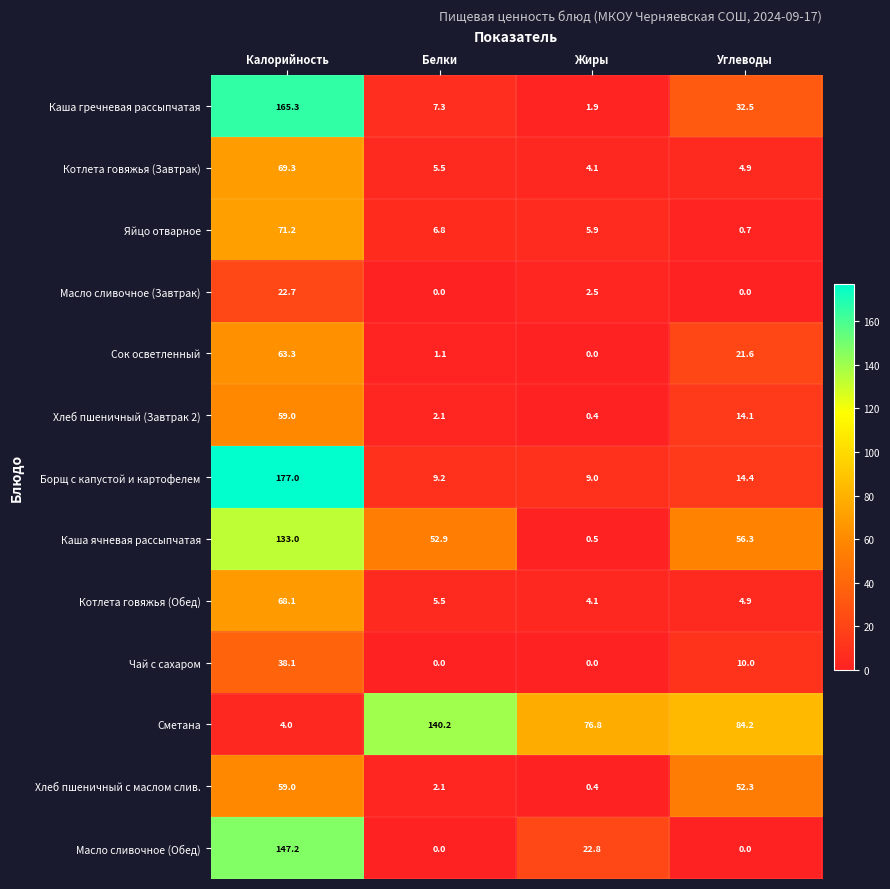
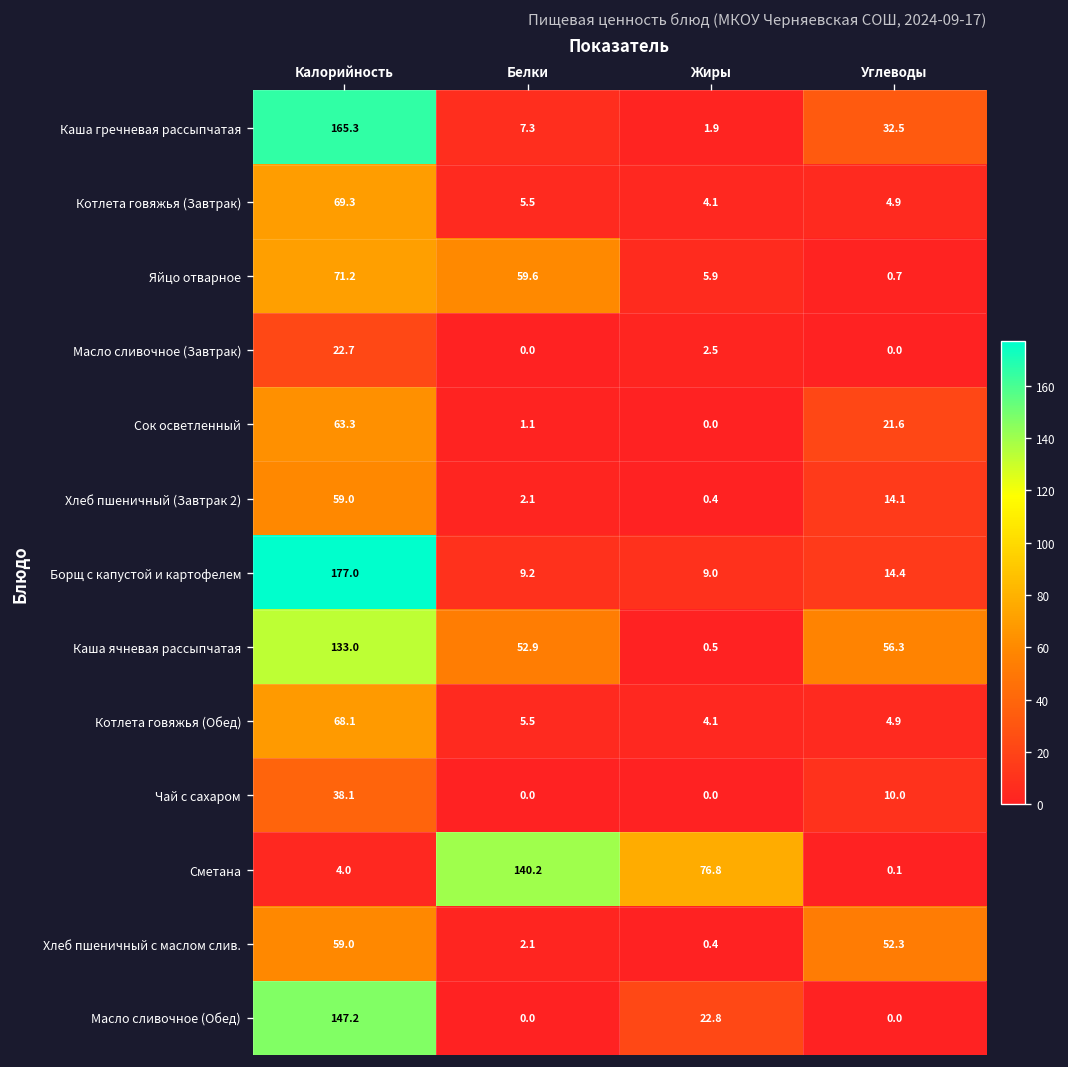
  {
    "Каша гречневая рассыпчатая": {
      "Калорийность": 165.3,
      "Белки": 7.3,
      "Жиры": 1.9,
      "Углеводы": 32.5
    },
    "Котлета говяжья (Завтрак)": {
      "Калорийность": 69.3,
      "Белки": 5.5,
      "Жиры": 4.1,
      "Углеводы": 4.9
    },
    "Яйцо отварное": {
      "Калорийность": 71.2,
-     "Белки": 6.8,
+     "Белки": 59.6,
      "Жиры": 5.9,
      "Углеводы": 0.7
    },
    "Масло сливочное (Завтрак)": {
      "Калорийность": 22.7,
      "Белки": 0.0,
      "Жиры": 2.5,
      "Углеводы": 0.0
    },
    "Сок осветленный": {
      "Калорийность": 63.3,
      "Белки": 1.1,
      "Жиры": 0.0,
      "Углеводы": 21.6
    },
    "Хлеб пшеничный (Завтрак 2)": {
      "Калорийность": 59.0,
      "Белки": 2.1,
      "Жиры": 0.4,
      "Углеводы": 14.1
    },
    "Борщ с капустой и картофелем": {
      "Калорийность": 177.0,
      "Белки": 9.2,
      "Жиры": 9.0,
      "Углеводы": 14.4
    },
    "Каша ячневая рассыпчатая": {
      "Калорийность": 133.0,
      "Белки": 52.9,
      "Жиры": 0.5,
      "Углеводы": 56.3
    },
    "Котлета говяжья (Обед)": {
      "Калорийность": 68.1,
      "Белки": 5.5,
      "Жиры": 4.1,
      "Углеводы": 4.9
    },
    "Чай с сахаром": {
      "Калорийность": 38.1,
      "Белки": 0.0,
      "Жиры": 0.0,
      "Углеводы": 10.0
    },
    "Сметана": {
      "Калорийность": 4.0,
      "Белки": 140.2,
      "Жиры": 76.8,
-     "Углеводы": 84.2
+     "Углеводы": 0.1
    },
    "Хлеб пшеничный с маслом слив.": {
      "Калорийность": 59.0,
      "Белки": 2.1,
      "Жиры": 0.4,
      "Углеводы": 52.3
    },
    "Масло сливочное (Обед)": {
      "Калорийность": 147.2,
      "Белки": 0.0,
      "Жиры": 22.8,
      "Углеводы": 0.0
    }
  }
